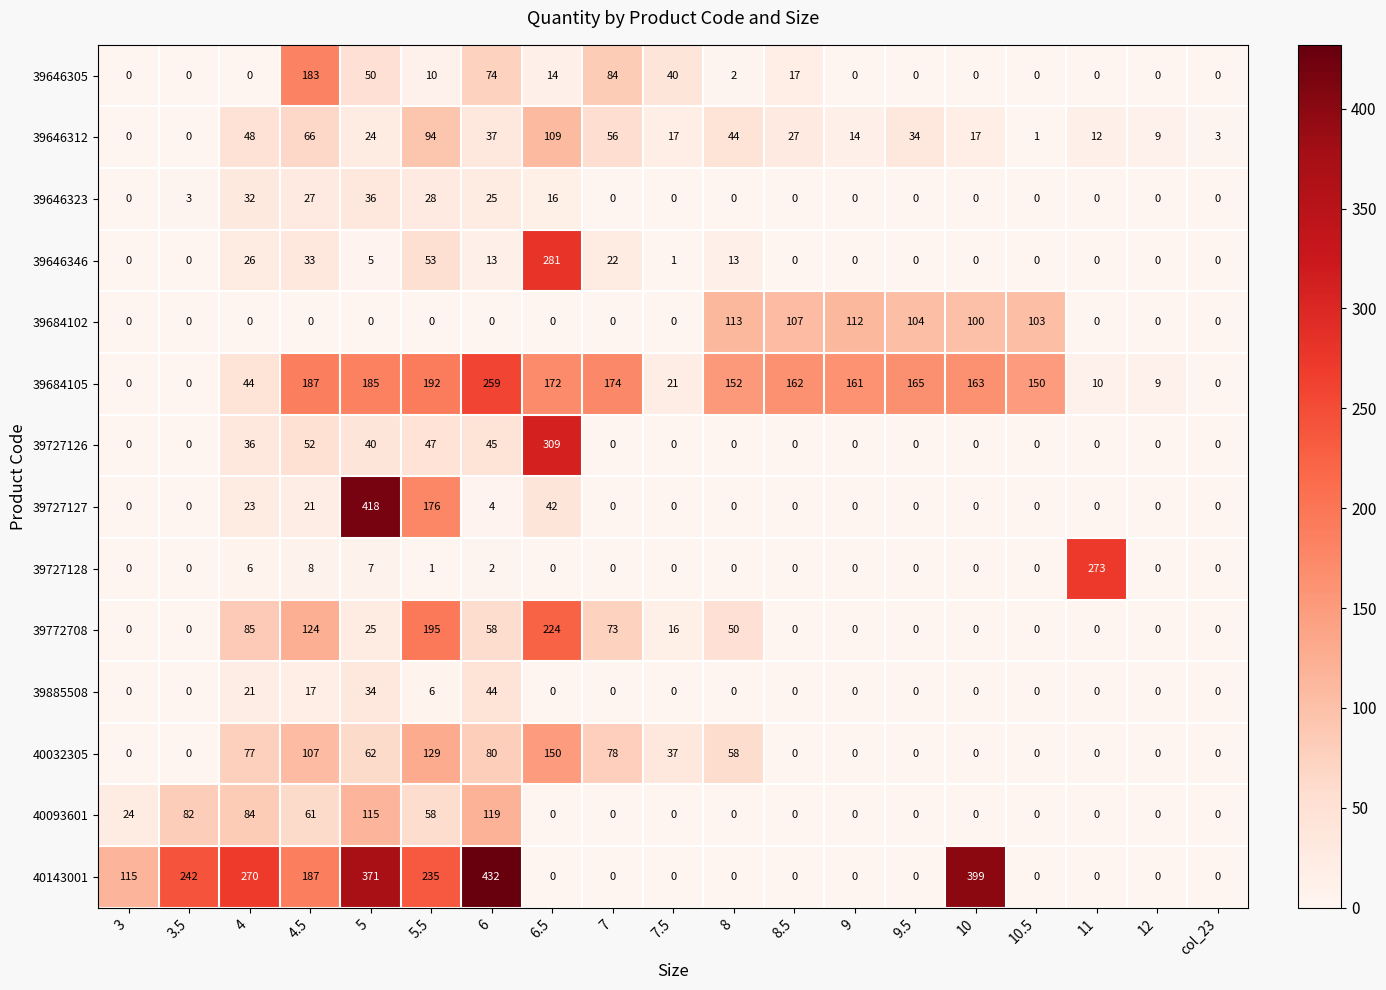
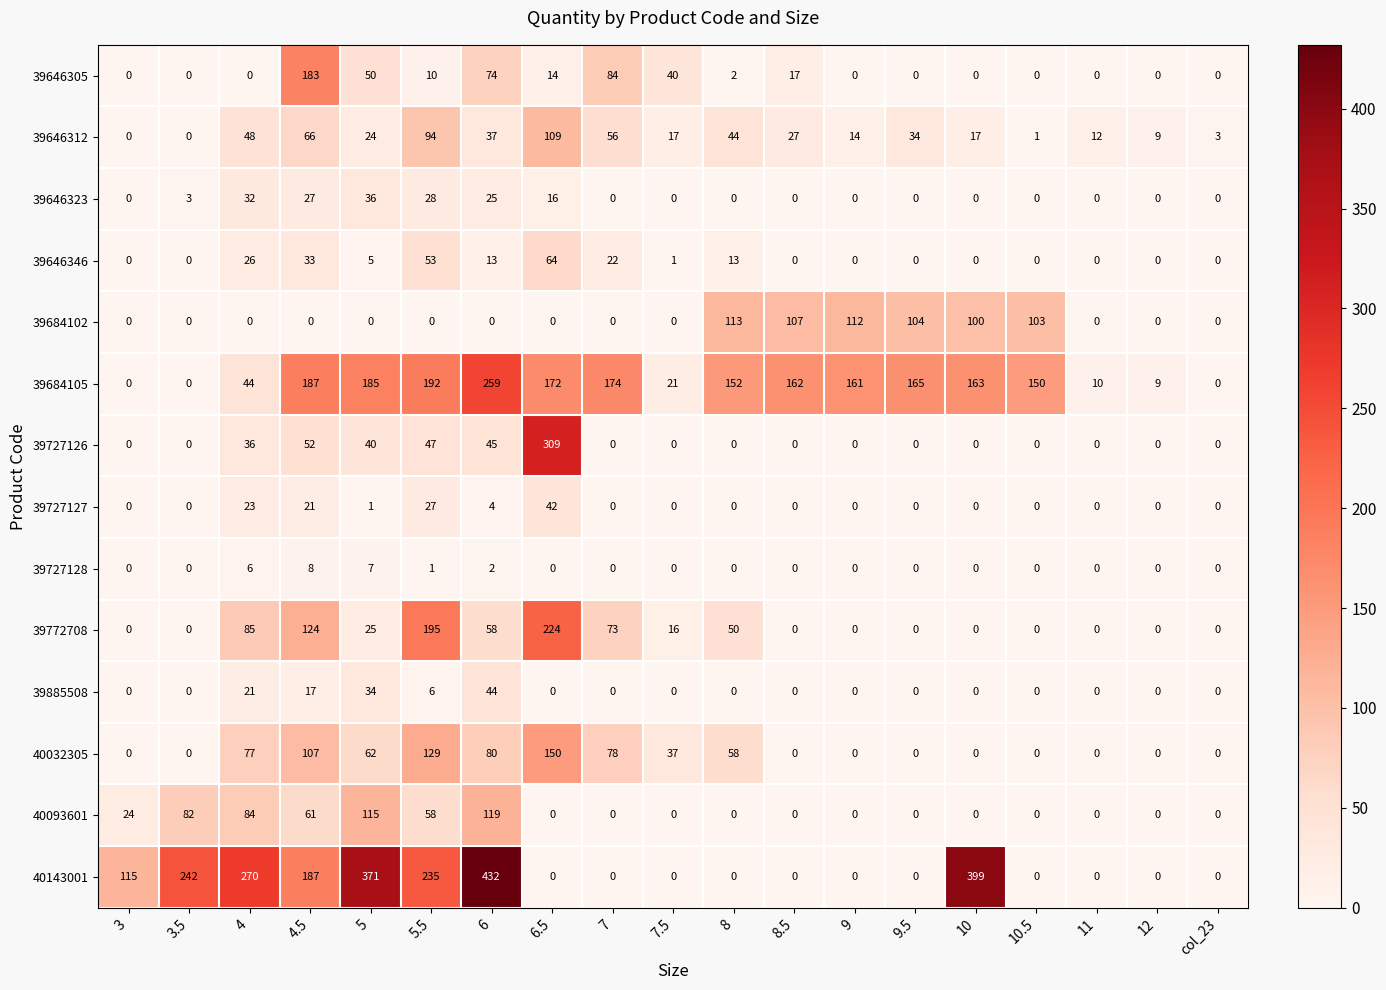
  {
    "39646346": {
      "3": 0,
      "3.5": 0,
      "4": 26,
      "4.5": 33,
      "5": 5,
      "5.5": 53,
      "6": 13,
-     "6.5": 281,
+     "6.5": 64,
      "7": 22,
      "7.5": 1,
      "8": 13,
      "8.5": 0,
      "9": 0,
      "9.5": 0,
      "10": 0,
      "10.5": 0,
      "11": 0,
      "12": 0,
      "col_23": 0
    },
    "39727127": {
      "3": 0,
      "3.5": 0,
      "4": 23,
      "4.5": 21,
-     "5": 418,
-     "5.5": 176,
+     "5": 1,
+     "5.5": 27,
      "6": 4,
      "6.5": 42,
      "7": 0,
      "7.5": 0,
      "8": 0,
      "8.5": 0,
      "9": 0,
      "9.5": 0,
      "10": 0,
      "10.5": 0,
      "11": 0,
      "12": 0,
      "col_23": 0
    },
    "39727128": {
      "3": 0,
      "3.5": 0,
      "4": 6,
      "4.5": 8,
      "5": 7,
      "5.5": 1,
      "6": 2,
      "6.5": 0,
      "7": 0,
      "7.5": 0,
      "8": 0,
      "8.5": 0,
      "9": 0,
      "9.5": 0,
      "10": 0,
      "10.5": 0,
-     "11": 273,
+     "11": 0,
      "12": 0,
      "col_23": 0
    }
  }
